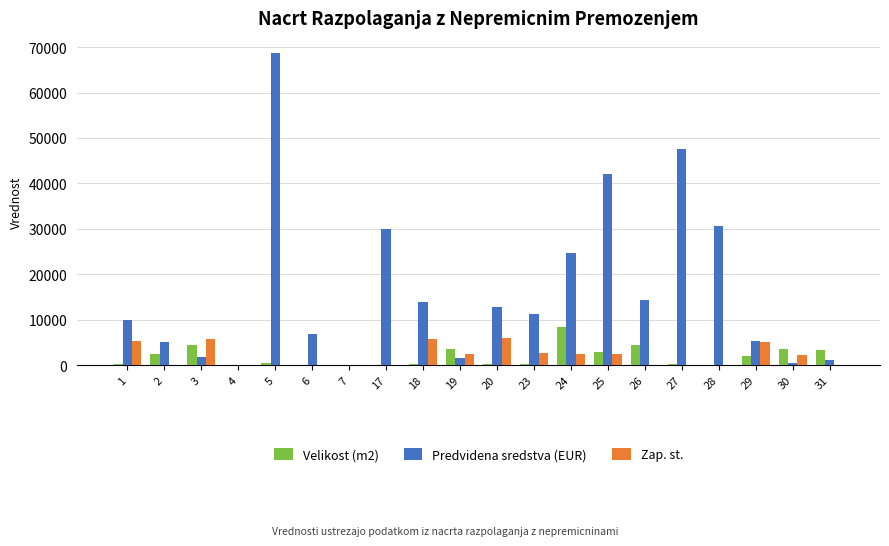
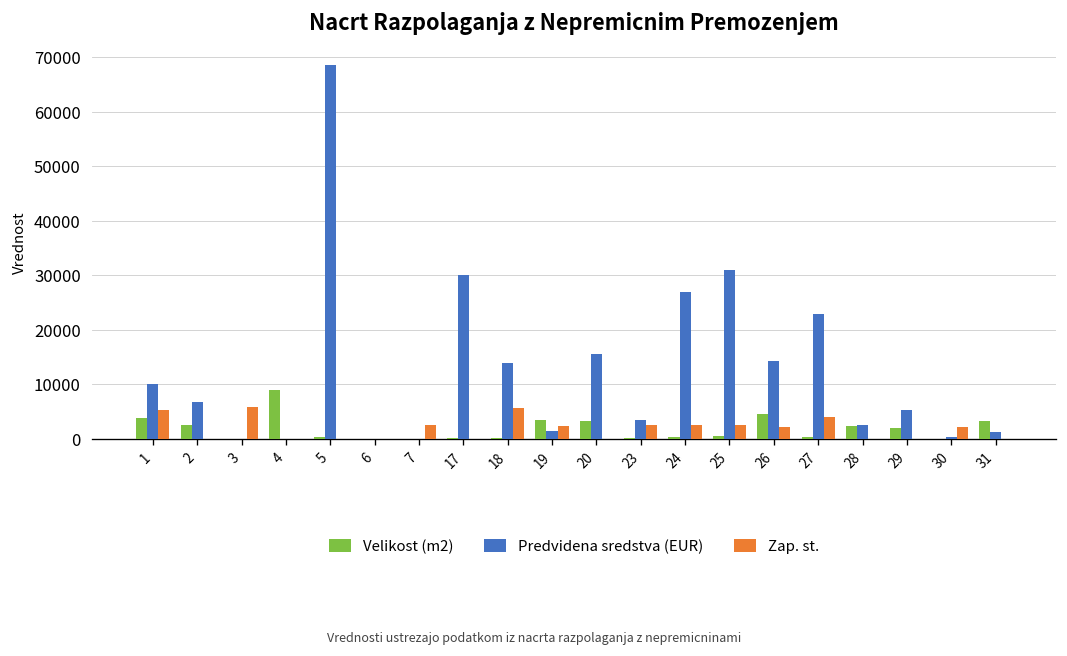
  {
    "Velikost (m2)": {
-     "1": 0,
+     "1": 4000,
      "2": 3000,
-     "3": 5000,
-     "4": 0,
+     "3": 0,
+     "4": 9000,
      "19": 4000,
-     "20": 0,
-     "24": 8000,
-     "25": 3000,
+     "20": 3000,
+     "24": 0,
+     "25": 0,
      "26": 4000,
-     "28": 0,
+     "28": 2000,
      "29": 2000,
-     "30": 4000,
+     "30": 0,
      "31": 3000
    },
    "Predvidena sredstva (EUR)": {
      "1": 10000,
-     "2": 5000,
-     "3": 2000,
+     "2": 7000,
+     "3": 0,
      "4": 0,
      "5": 69000,
-     "6": 7000,
+     "6": 0,
      "7": 0,
      "17": 30000,
      "18": 14000,
      "19": 2000,
-     "20": 13000,
-     "23": 11000,
-     "24": 25000,
-     "25": 42000,
+     "20": 16000,
+     "23": 3000,
+     "24": 27000,
+     "25": 31000,
      "26": 14000,
-     "27": 48000,
-     "28": 31000,
+     "27": 23000,
+     "28": 3000,
      "29": 5000,
      "31": 1000
    },
    "Zap. st.": {
      "1": 5000,
      "3": 6000,
-     "7": 0,
+     "7": 3000,
      "18": 6000,
      "19": 2000,
-     "20": 6000,
+     "20": 0,
      "23": 3000,
      "24": 3000,
      "25": 3000,
-     "26": 0,
-     "27": 0,
-     "29": 5000,
+     "26": 2000,
+     "27": 4000,
+     "29": 0,
      "30": 2000
    }
  }
